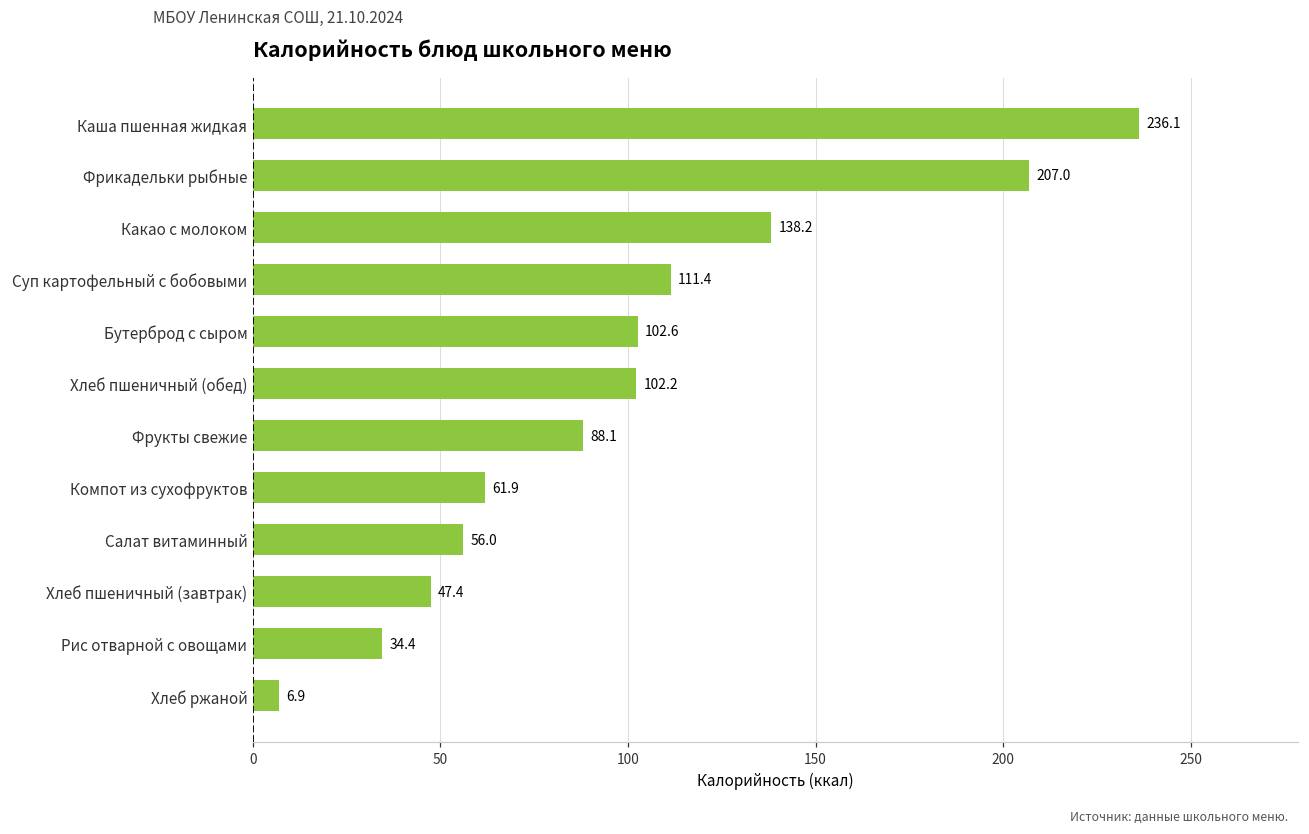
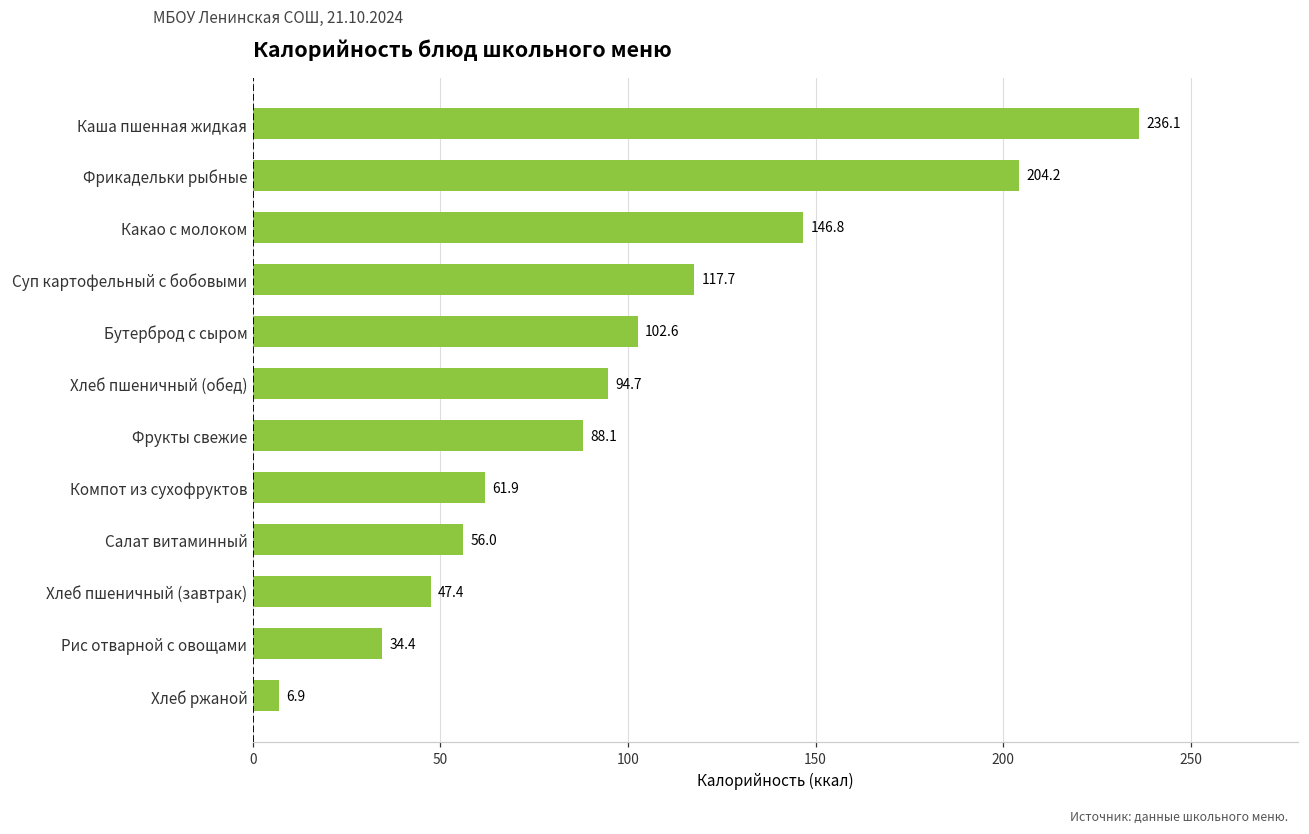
  {
    "Каша пшенная жидкая": 236.1,
-   "Фрикадельки рыбные": 207.0,
-   "Какао с молоком": 138.2,
-   "Суп картофельный с бобовыми": 111.4,
+   "Фрикадельки рыбные": 204.2,
+   "Какао с молоком": 146.8,
+   "Суп картофельный с бобовыми": 117.7,
    "Бутерброд с сыром": 102.6,
-   "Хлеб пшеничный (обед)": 102.2,
+   "Хлеб пшеничный (обед)": 94.7,
    "Фрукты свежие": 88.1,
    "Компот из сухофруктов": 61.9,
    "Салат витаминный": 56.0,
    "Хлеб пшеничный (завтрак)": 47.4,
    "Рис отварной с овощами": 34.4,
    "Хлеб ржаной": 6.9
  }
